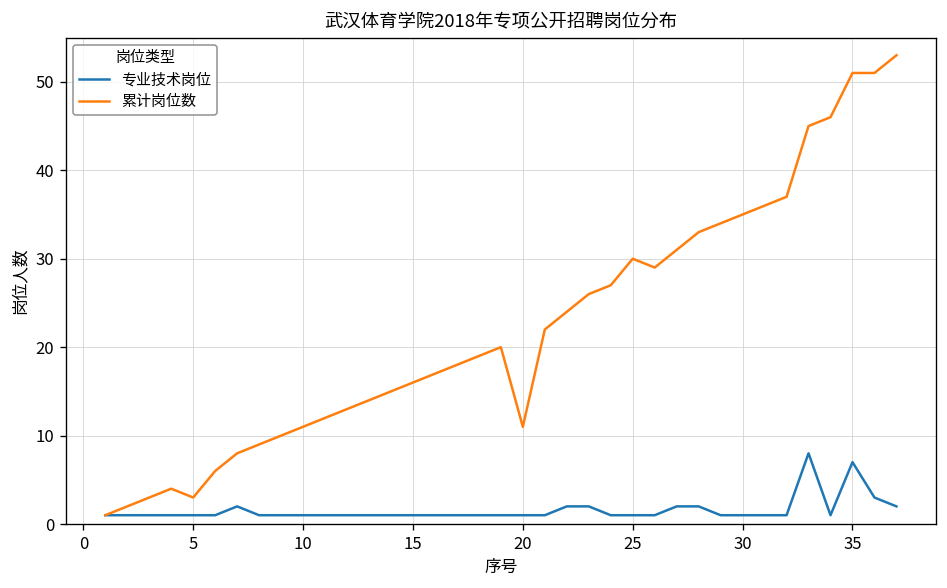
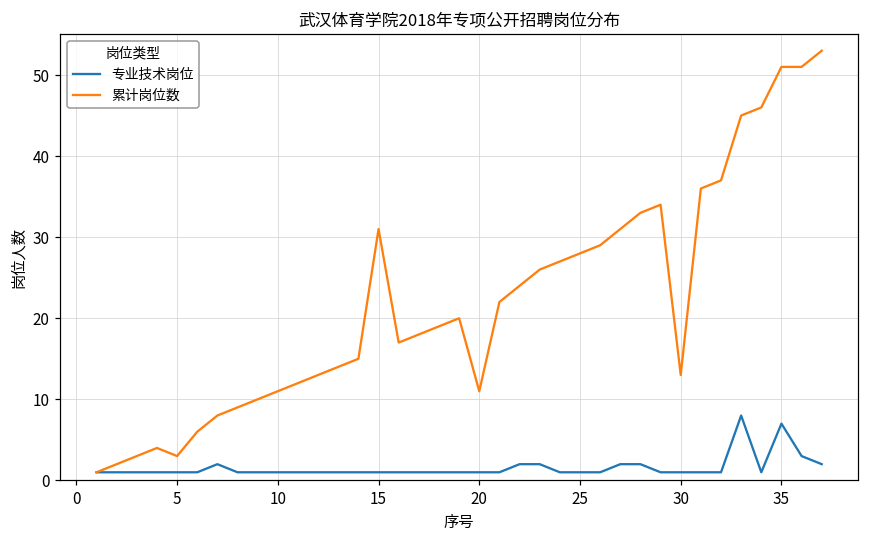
  {
    "专业技术岗位": {
      "5": 1,
      "10": 1,
      "15": 1,
      "20": 1,
      "25": 1,
      "30": 1,
      "35": 7
    },
    "累计岗位数": {
      "5": 3,
      "10": 11,
-     "15": 16,
+     "15": 31,
      "20": 11,
-     "25": 30,
-     "30": 35,
+     "25": 28,
+     "30": 13,
      "35": 51
    }
  }
